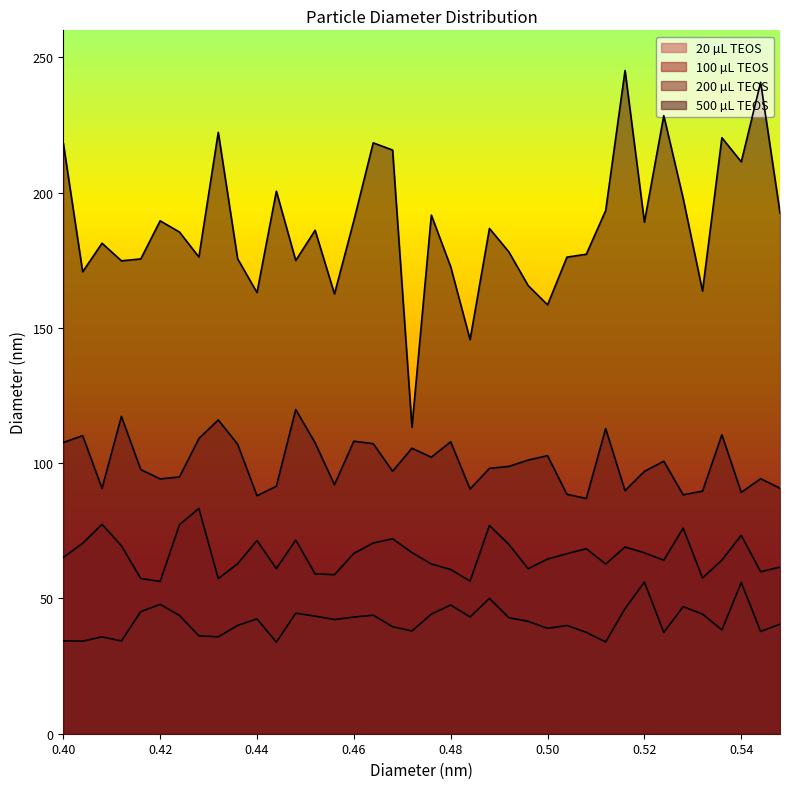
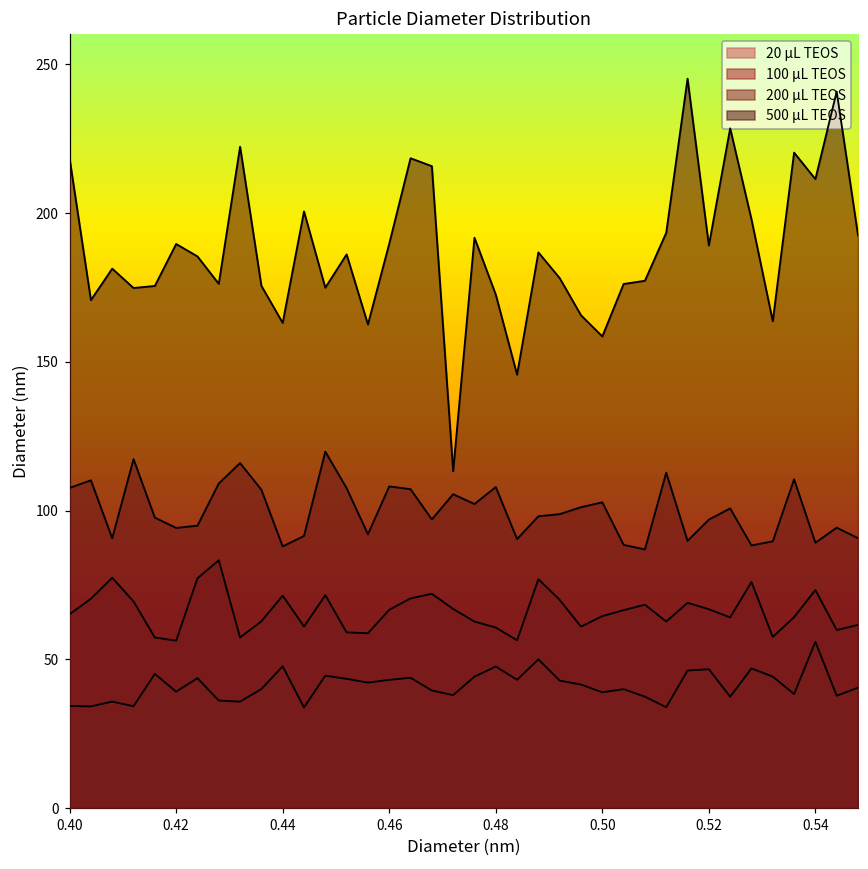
  {
    "20 µL TEOS": {
      "0.40": 34,
-     "0.42": 48,
-     "0.44": 42,
+     "0.42": 39,
+     "0.44": 48,
      "0.46": 43,
      "0.48": 48,
      "0.50": 39,
-     "0.52": 56,
+     "0.52": 47,
      "0.54": 56
    }
  }
